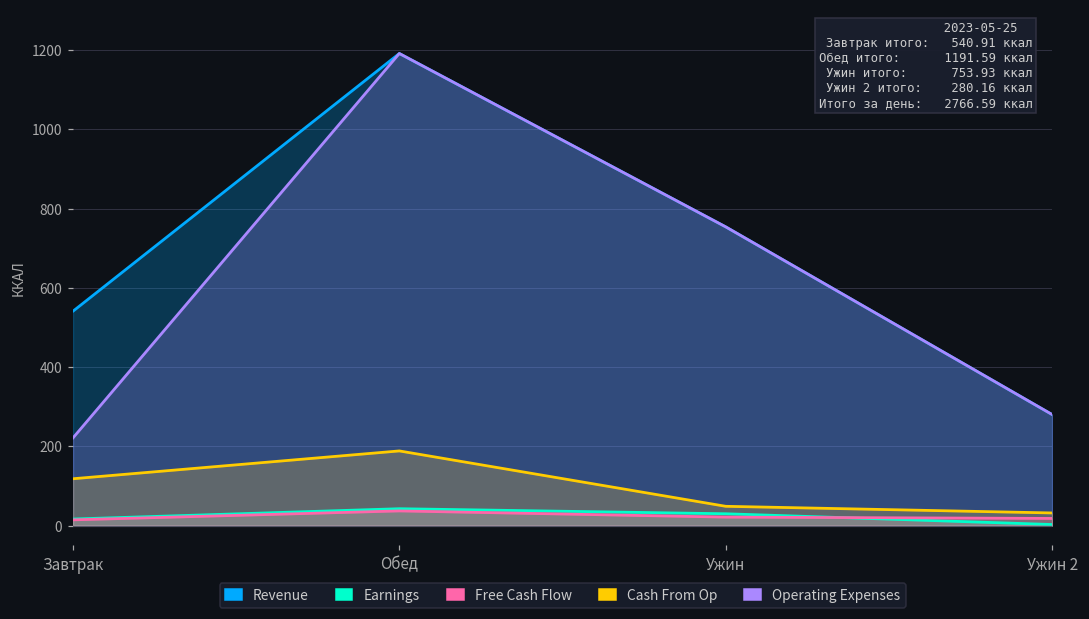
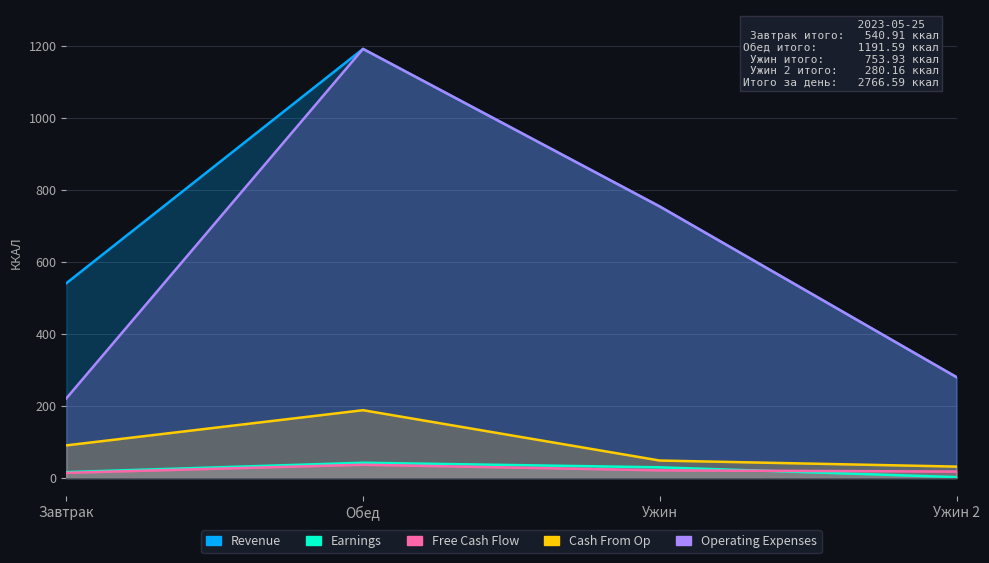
  {
    "Cash From Op": {
-     "Завтрак": 120,
+     "Завтрак": 90,
      "Обед": 190,
      "Ужин": 50,
      "Ужин 2": 30
    }
  }
